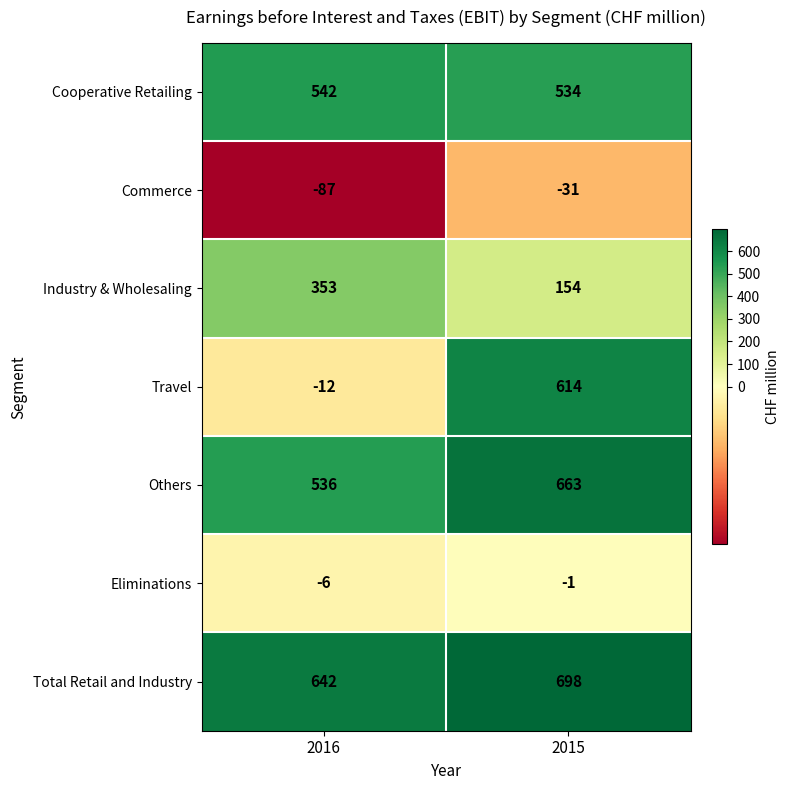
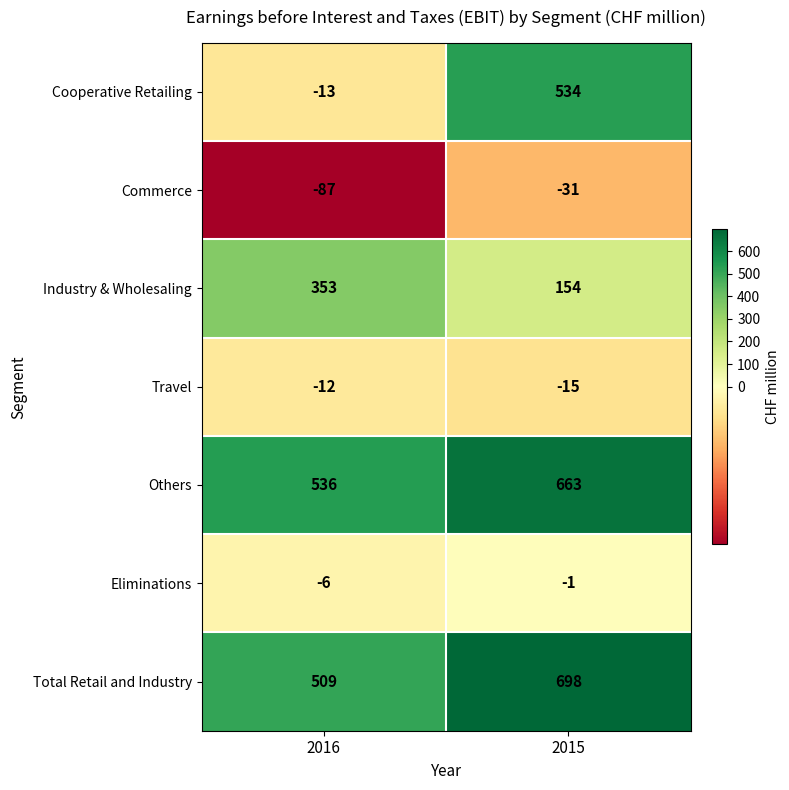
  {
    "Cooperative Retailing": {
-     "2016": 542,
+     "2016": -13,
      "2015": 534
    },
    "Commerce": {
      "2016": -87,
      "2015": -31
    },
    "Industry & Wholesaling": {
      "2016": 353,
      "2015": 154
    },
    "Travel": {
      "2016": -12,
-     "2015": 614
+     "2015": -15
    },
    "Others": {
      "2016": 536,
      "2015": 663
    },
    "Eliminations": {
      "2016": -6,
      "2015": -1
    },
    "Total Retail and Industry": {
-     "2016": 642,
+     "2016": 509,
      "2015": 698
    }
  }
